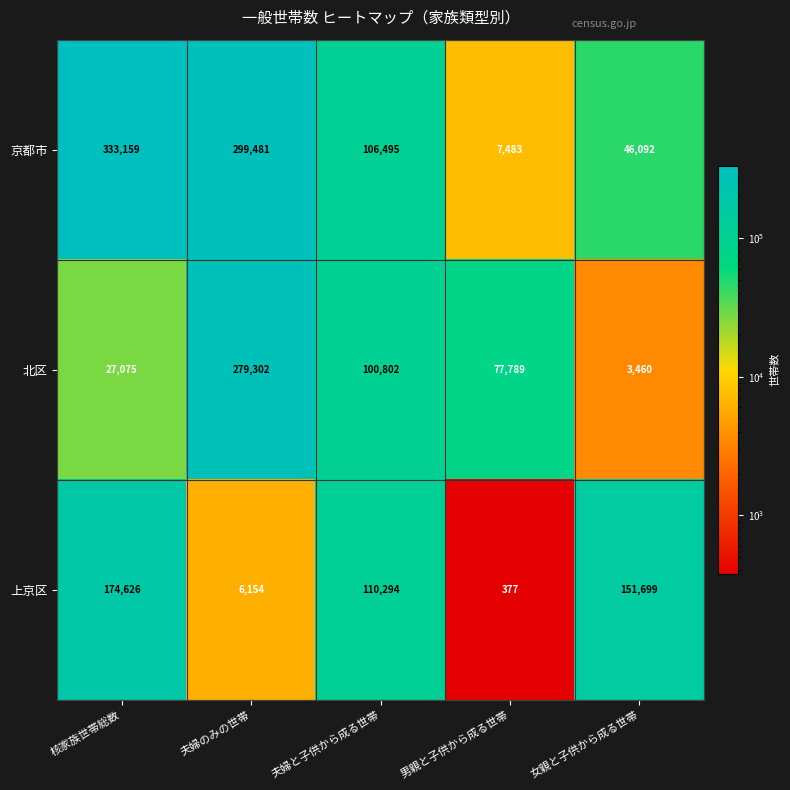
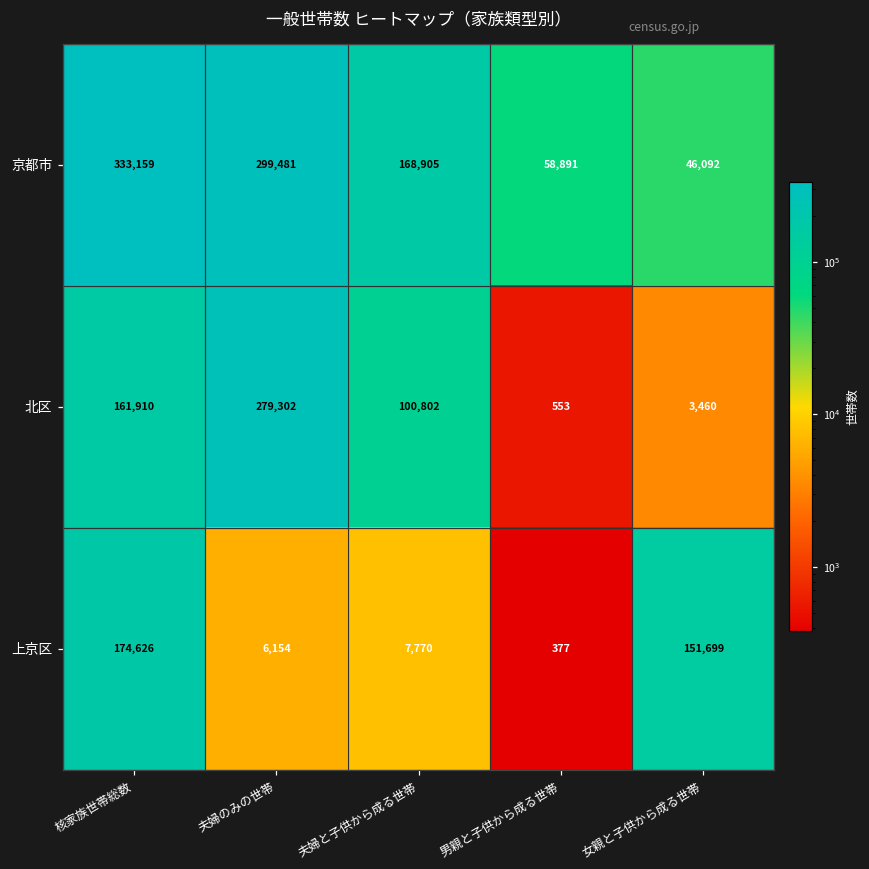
  {
    "京都市": {
      "核家族世帯総数": "333,159",
      "夫婦のみの世帯": "299,481",
-     "夫婦と子供から成る世帯": "106,495",
-     "男親と子供から成る世帯": "7,483",
+     "夫婦と子供から成る世帯": "168,905",
+     "男親と子供から成る世帯": "58,891",
      "女親と子供から成る世帯": "46,092"
    },
    "北区": {
-     "核家族世帯総数": "27,075",
+     "核家族世帯総数": "161,910",
      "夫婦のみの世帯": "279,302",
      "夫婦と子供から成る世帯": "100,802",
-     "男親と子供から成る世帯": "77,789",
+     "男親と子供から成る世帯": "553",
      "女親と子供から成る世帯": "3,460"
    },
    "上京区": {
      "核家族世帯総数": "174,626",
      "夫婦のみの世帯": "6,154",
-     "夫婦と子供から成る世帯": "110,294",
+     "夫婦と子供から成る世帯": "7,770",
      "男親と子供から成る世帯": "377",
      "女親と子供から成る世帯": "151,699"
    }
  }
